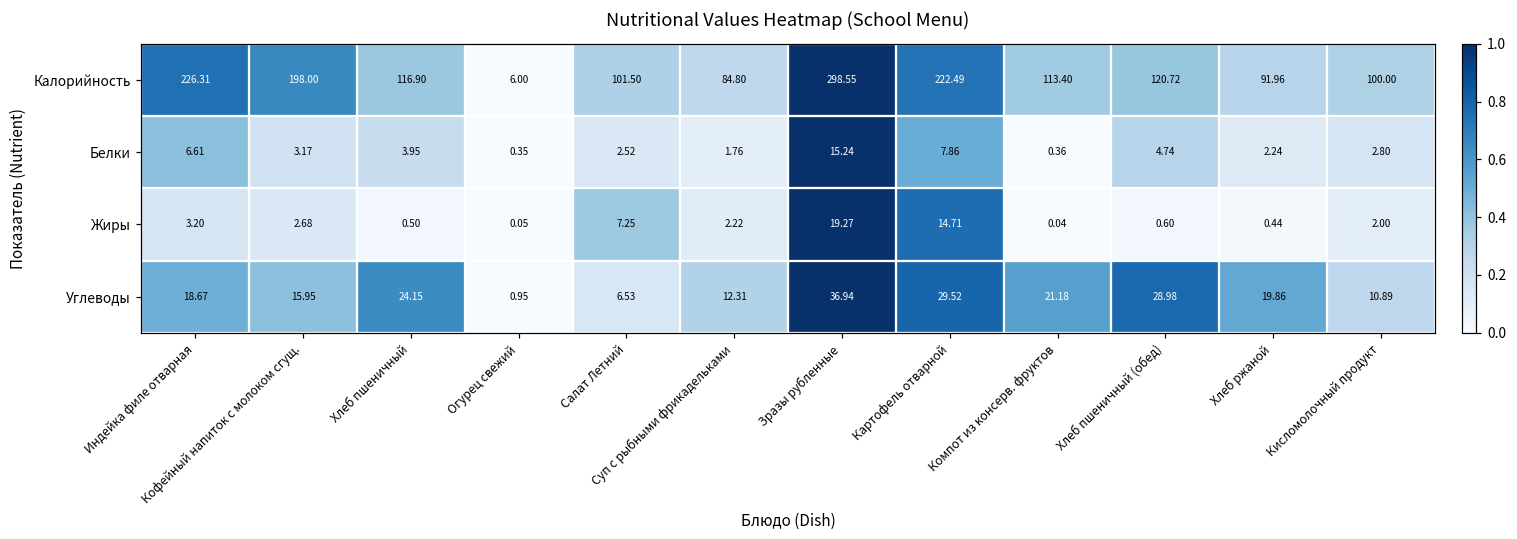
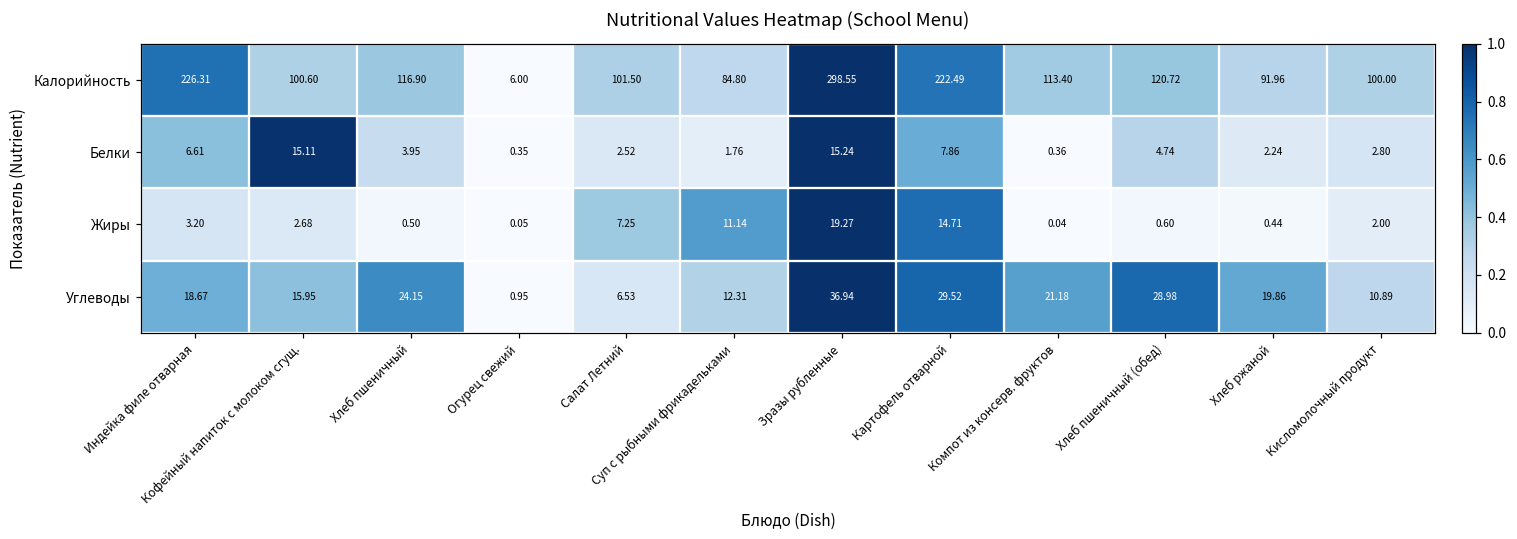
  {
    "Калорийность": {
      "Индейка филе отварная": 226.31,
-     "Кофейный напиток с молоком сгущ.": 198.00,
+     "Кофейный напиток с молоком сгущ.": 100.60,
      "Хлеб пшеничный": 116.90,
      "Огурец свежий": 6.00,
      "Салат Летний": 101.50,
      "Суп с рыбными фрикадельками": 84.80,
      "Зразы рубленные": 298.55,
      "Картофель отварной": 222.49,
      "Компот из консерв. фруктов": 113.40,
      "Хлеб пшеничный (обед)": 120.72,
      "Хлеб ржаной": 91.96,
      "Кисломолочный продукт": 100.00
    },
    "Белки": {
      "Индейка филе отварная": 6.61,
-     "Кофейный напиток с молоком сгущ.": 3.17,
+     "Кофейный напиток с молоком сгущ.": 15.11,
      "Хлеб пшеничный": 3.95,
      "Огурец свежий": 0.35,
      "Салат Летний": 2.52,
      "Суп с рыбными фрикадельками": 1.76,
      "Зразы рубленные": 15.24,
      "Картофель отварной": 7.86,
      "Компот из консерв. фруктов": 0.36,
      "Хлеб пшеничный (обед)": 4.74,
      "Хлеб ржаной": 2.24,
      "Кисломолочный продукт": 2.80
    },
    "Жиры": {
      "Индейка филе отварная": 3.20,
      "Кофейный напиток с молоком сгущ.": 2.68,
      "Хлеб пшеничный": 0.50,
      "Огурец свежий": 0.05,
      "Салат Летний": 7.25,
-     "Суп с рыбными фрикадельками": 2.22,
+     "Суп с рыбными фрикадельками": 11.14,
      "Зразы рубленные": 19.27,
      "Картофель отварной": 14.71,
      "Компот из консерв. фруктов": 0.04,
      "Хлеб пшеничный (обед)": 0.60,
      "Хлеб ржаной": 0.44,
      "Кисломолочный продукт": 2.00
    },
    "Углеводы": {
      "Индейка филе отварная": 18.67,
      "Кофейный напиток с молоком сгущ.": 15.95,
      "Хлеб пшеничный": 24.15,
      "Огурец свежий": 0.95,
      "Салат Летний": 6.53,
      "Суп с рыбными фрикадельками": 12.31,
      "Зразы рубленные": 36.94,
      "Картофель отварной": 29.52,
      "Компот из консерв. фруктов": 21.18,
      "Хлеб пшеничный (обед)": 28.98,
      "Хлеб ржаной": 19.86,
      "Кисломолочный продукт": 10.89
    }
  }
